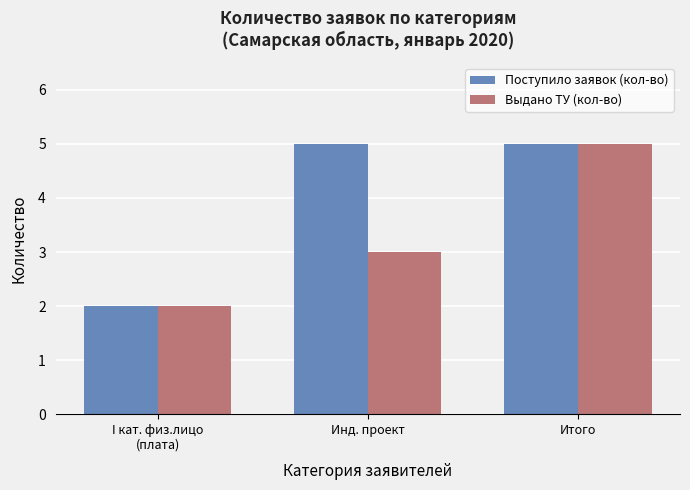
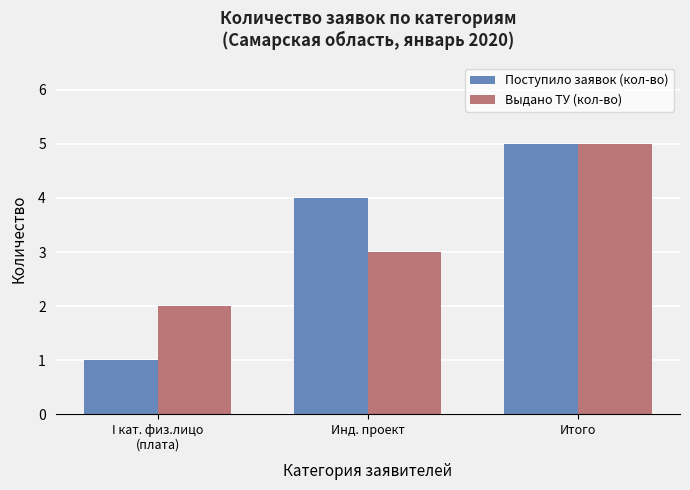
  {
    "Поступило заявок (кол-во)": {
-     "I кат. физ.лицо (плата)": 2,
-     "Инд. проект": 5,
+     "I кат. физ.лицо (плата)": 1,
+     "Инд. проект": 4,
      "Итого": 5
    },
    "Выдано ТУ (кол-во)": {
      "I кат. физ.лицо (плата)": 2,
      "Инд. проект": 3,
      "Итого": 5
    }
  }
